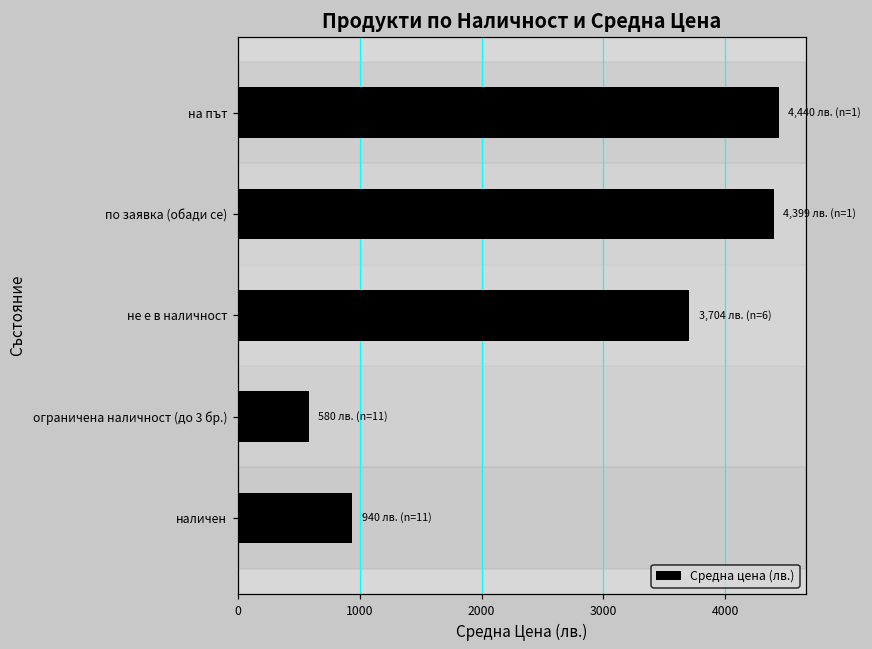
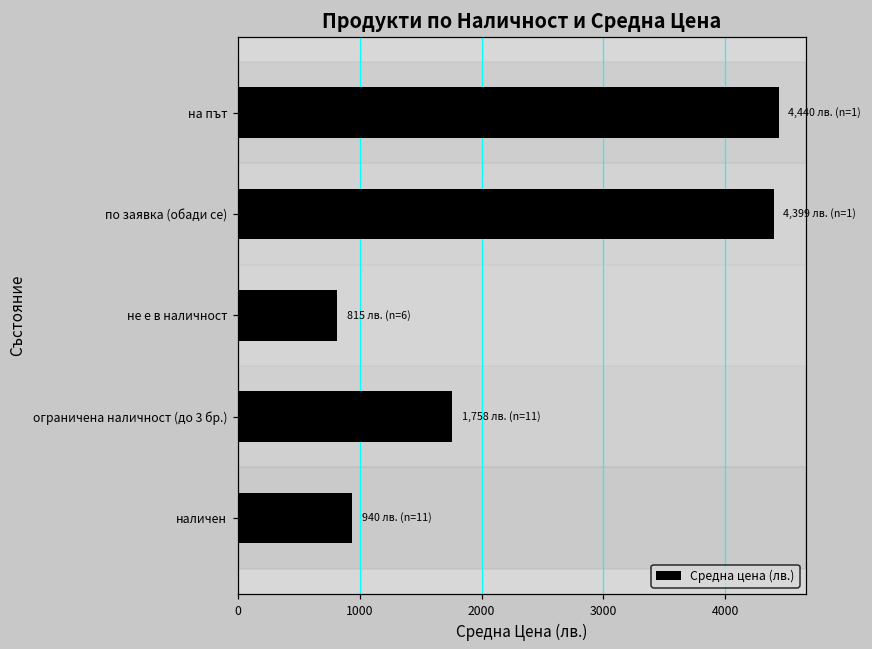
  {
    "на път": "4,440",
    "по заявка (обади се)": "4,399",
-   "не е в наличност": "3,704",
-   "ограничена наличност (до 3 бр.)": "580",
+   "не е в наличност": "815",
+   "ограничена наличност (до 3 бр.)": "1,758",
    "наличен": "940"
  }
